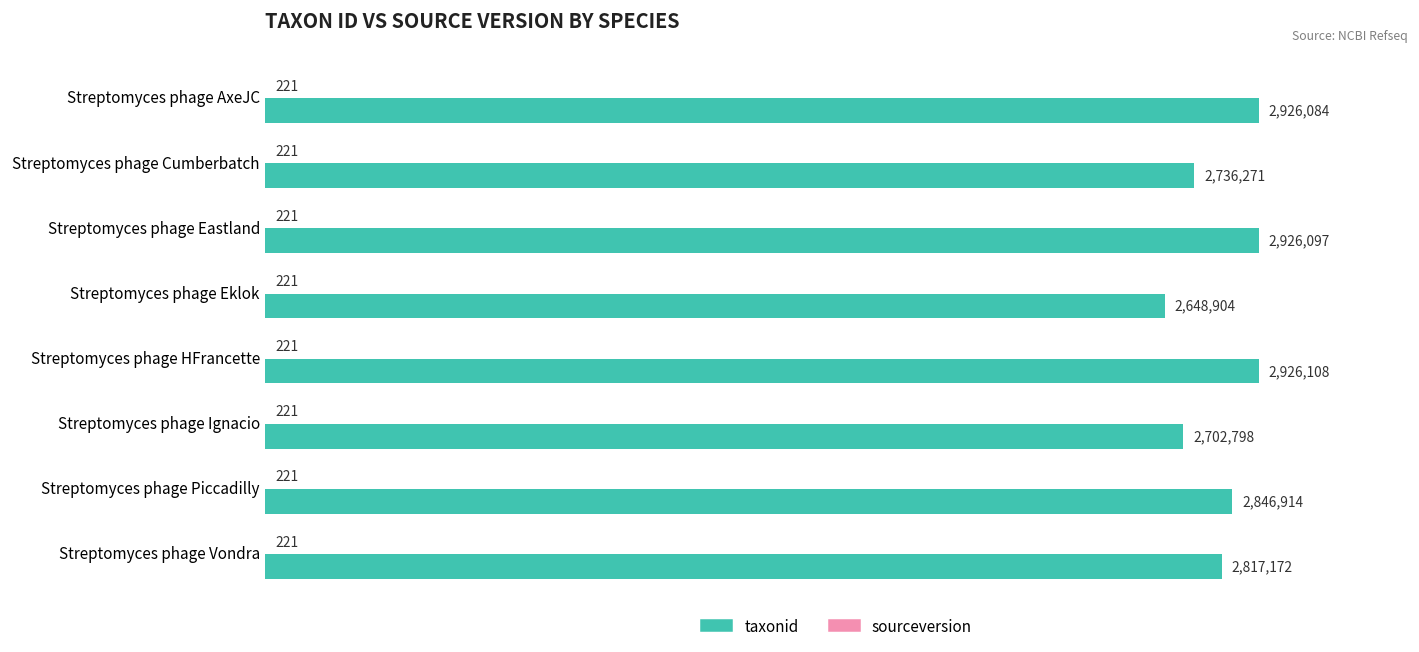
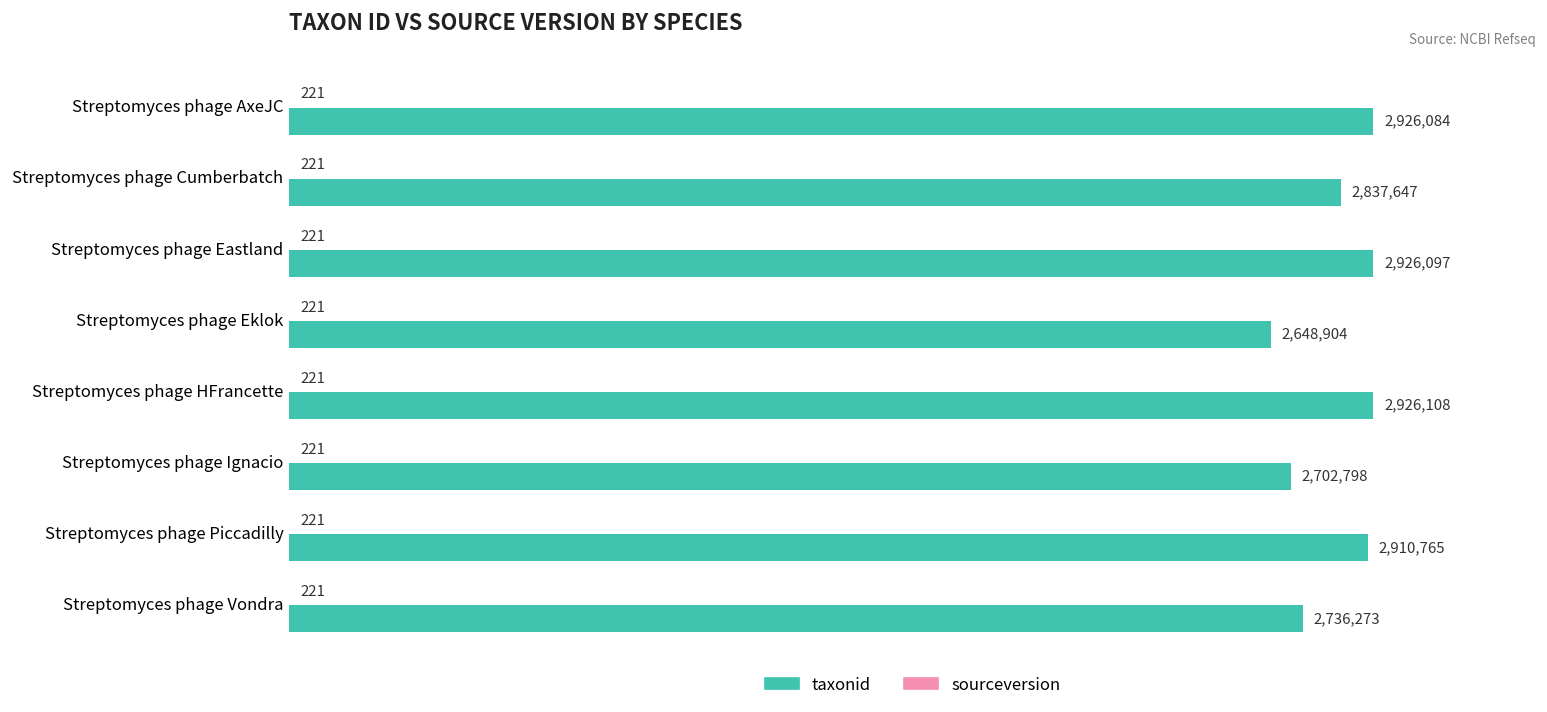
  {
    "taxonid": {
      "Streptomyces phage AxeJC": "2,926,084",
-     "Streptomyces phage Cumberbatch": "2,736,271",
+     "Streptomyces phage Cumberbatch": "2,837,647",
      "Streptomyces phage Eastland": "2,926,097",
      "Streptomyces phage Eklok": "2,648,904",
      "Streptomyces phage HFrancette": "2,926,108",
      "Streptomyces phage Ignacio": "2,702,798",
-     "Streptomyces phage Piccadilly": "2,846,914",
-     "Streptomyces phage Vondra": "2,817,172"
+     "Streptomyces phage Piccadilly": "2,910,765",
+     "Streptomyces phage Vondra": "2,736,273"
    },
    "sourceversion": {
      "Streptomyces phage AxeJC": "221",
      "Streptomyces phage Cumberbatch": "221",
      "Streptomyces phage Eastland": "221",
      "Streptomyces phage Eklok": "221",
      "Streptomyces phage HFrancette": "221",
      "Streptomyces phage Ignacio": "221",
      "Streptomyces phage Piccadilly": "221",
      "Streptomyces phage Vondra": "221"
    }
  }
